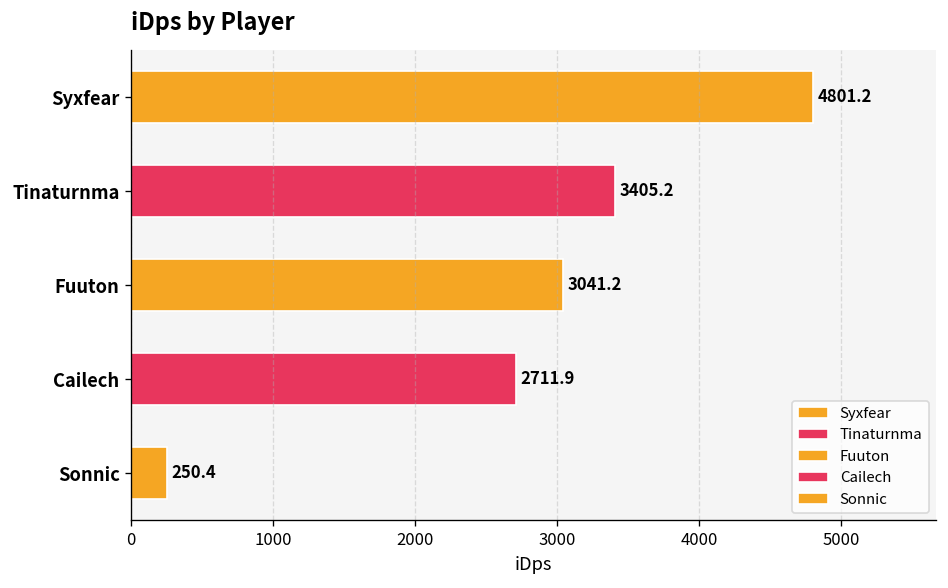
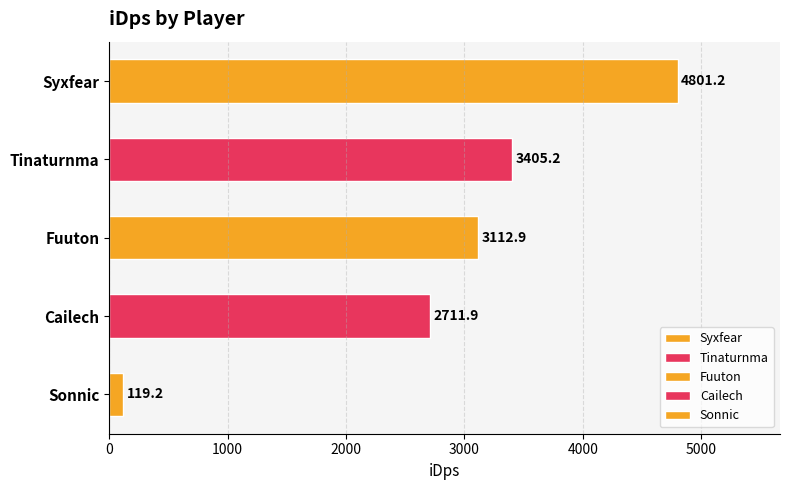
  {
    "Syxfear": 4801.2,
    "Tinaturnma": 3405.2,
-   "Fuuton": 3041.2,
+   "Fuuton": 3112.9,
    "Cailech": 2711.9,
-   "Sonnic": 250.4
+   "Sonnic": 119.2
  }
